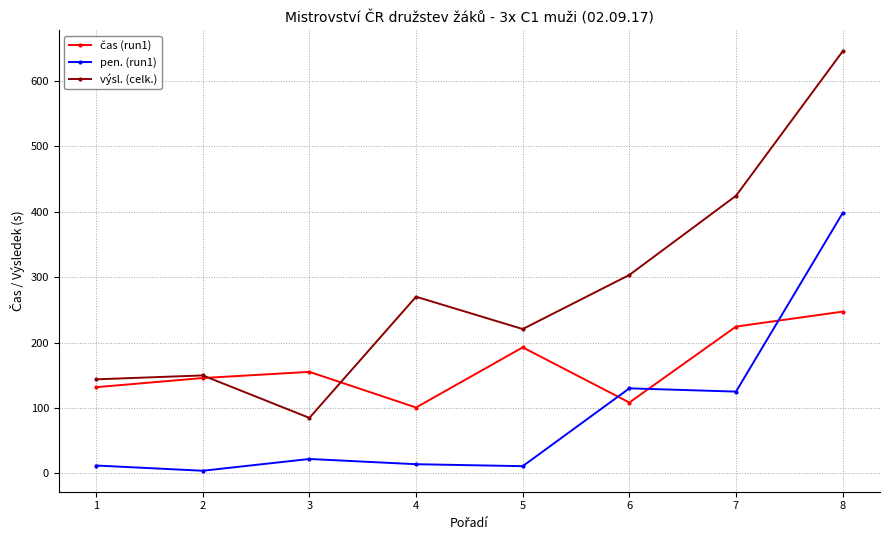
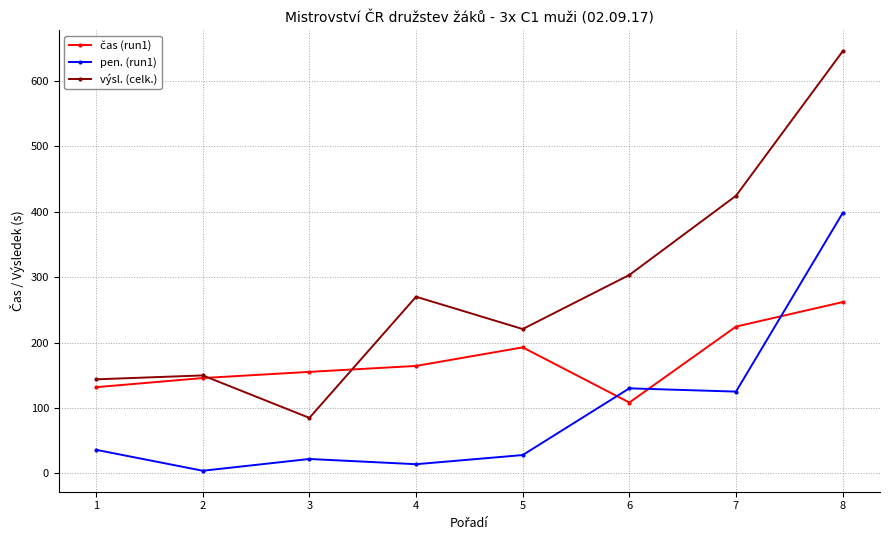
  {
    "čas (run1)": {
      "1": 130,
      "2": 150,
      "3": 160,
-     "4": 100,
+     "4": 160,
      "5": 190,
      "6": 110,
      "7": 220,
-     "8": 250
+     "8": 260
    },
    "pen. (run1)": {
-     "1": 10,
+     "1": 40,
      "2": 0,
      "3": 20,
      "4": 10,
-     "5": 10,
+     "5": 30,
      "6": 130,
      "7": 130,
      "8": 400
    },
    "výsl. (celk.)": {
      "1": 140,
      "2": 150,
      "3": 80,
      "4": 270,
      "5": 220,
      "6": 300,
      "7": 420,
      "8": 650
    }
  }
